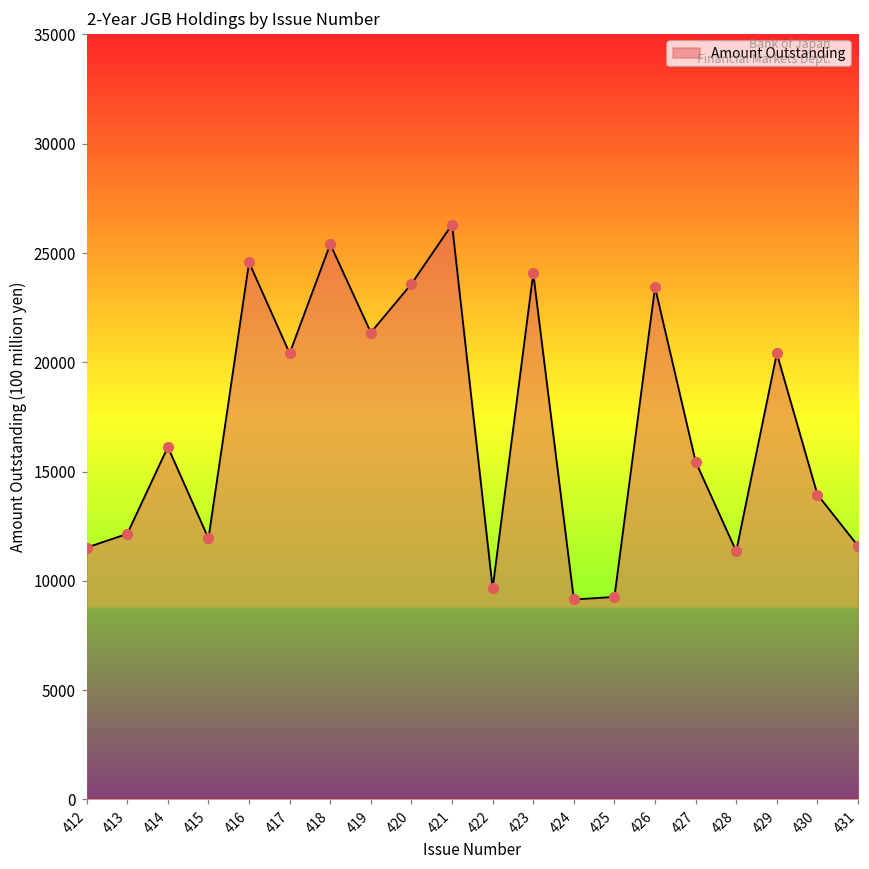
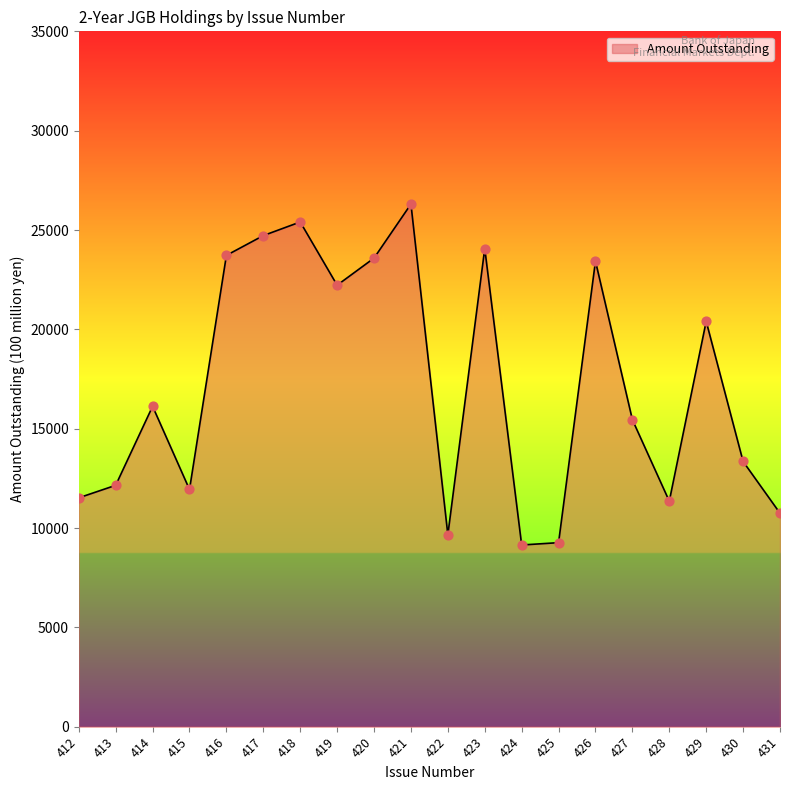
  {
    "412": 11500,
    "413": 12200,
    "414": 16100,
    "415": 11900,
-   "416": 24600,
-   "417": 20400,
+   "416": 23700,
+   "417": 24700,
    "418": 25400,
-   "419": 21400,
+   "419": 22200,
    "420": 23600,
    "421": 26300,
    "422": 9700,
    "423": 24100,
    "424": 9100,
    "425": 9300,
    "426": 23400,
    "427": 15500,
    "428": 11400,
    "429": 20400,
-   "430": 13900,
-   "431": 11600
+   "430": 13300,
+   "431": 10700
  }
